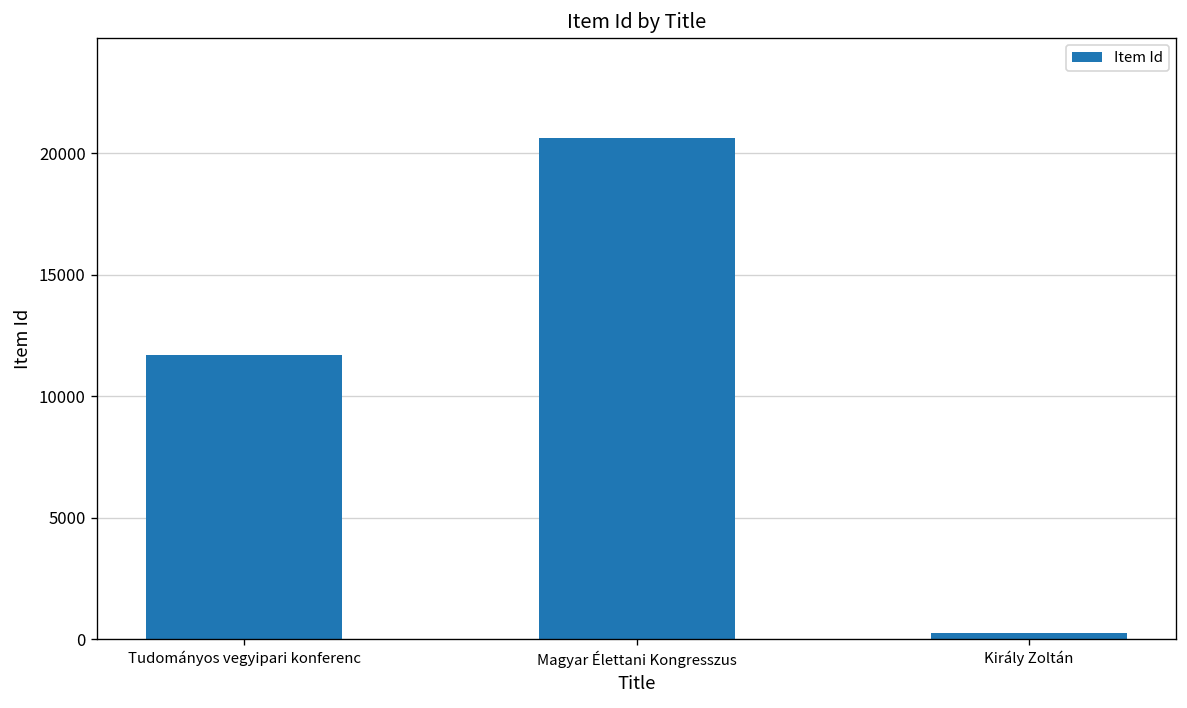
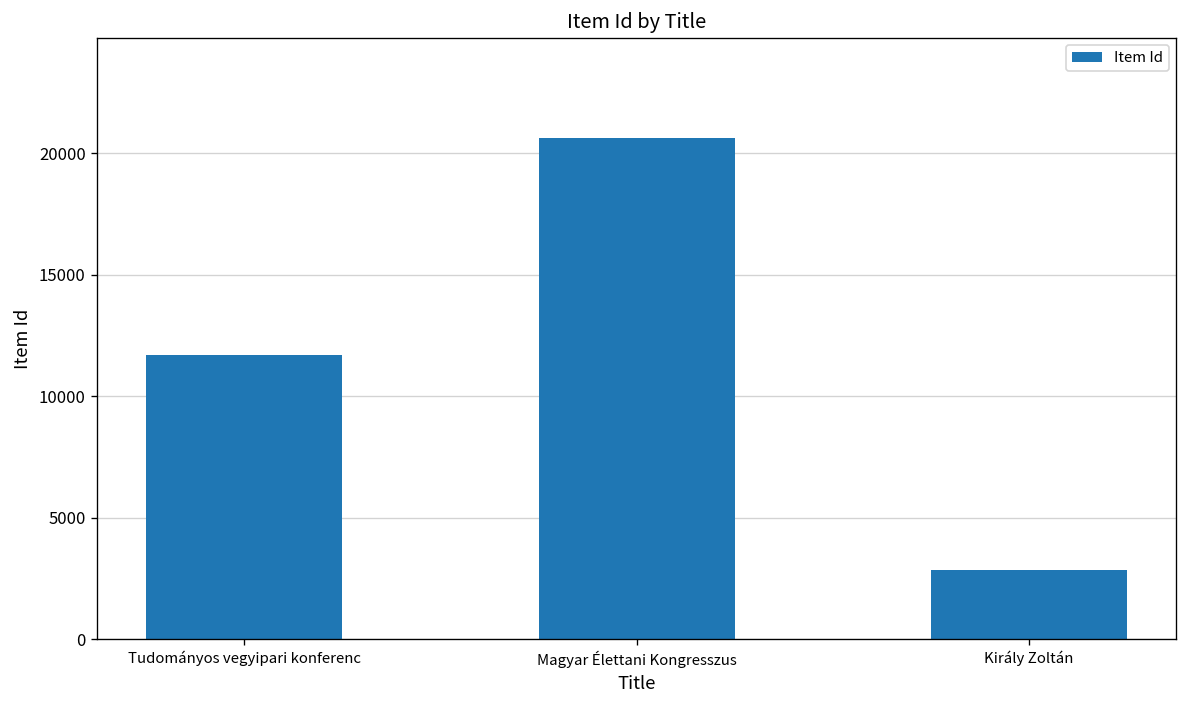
  {
    "Tudományos vegyipari konferenc": 11700,
    "Magyar Élettani Kongresszus": 20600,
-   "Király Zoltán": 200
+   "Király Zoltán": 2900
  }
